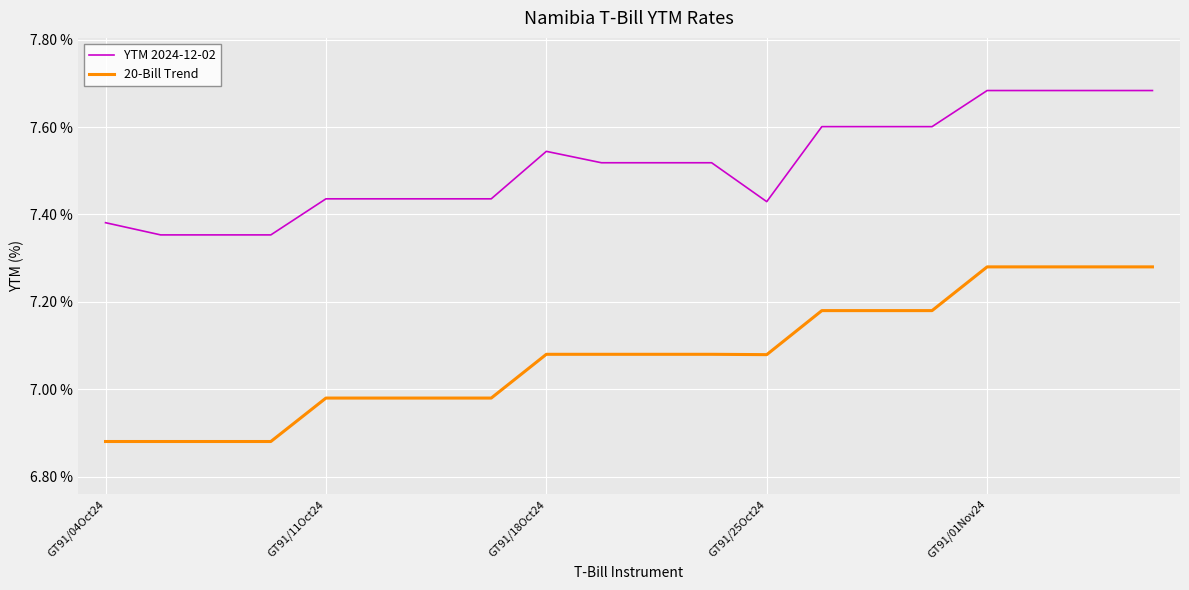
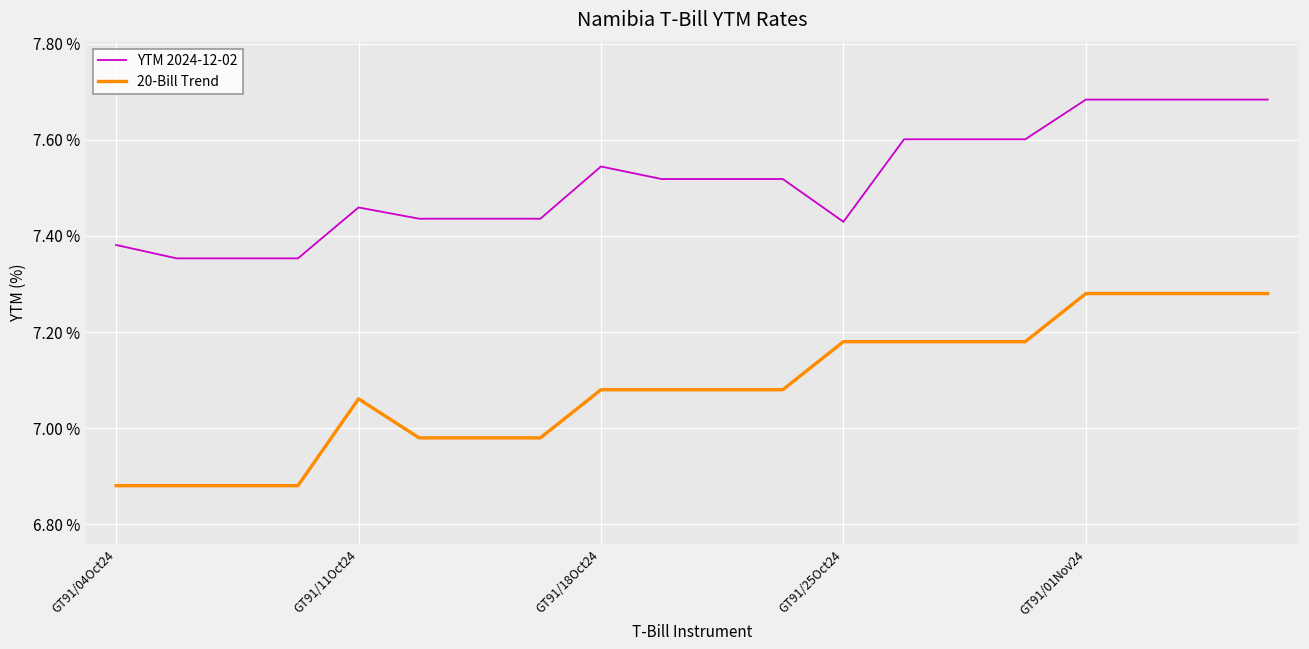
  {
    "YTM 2024-12-02": {
      "GT91/04Oct24": "7.38 %",
-     "GT91/11Oct24": "7.44 %",
+     "GT91/11Oct24": "7.46 %",
      "GT91/18Oct24": "7.54 %",
      "GT91/25Oct24": "7.43 %",
      "GT91/01Nov24": "7.68 %"
    },
    "20-Bill Trend": {
      "GT91/04Oct24": "6.88 %",
-     "GT91/11Oct24": "6.98 %",
+     "GT91/11Oct24": "7.06 %",
      "GT91/18Oct24": "7.08 %",
-     "GT91/25Oct24": "7.08 %",
+     "GT91/25Oct24": "7.18 %",
      "GT91/01Nov24": "7.28 %"
    }
  }
